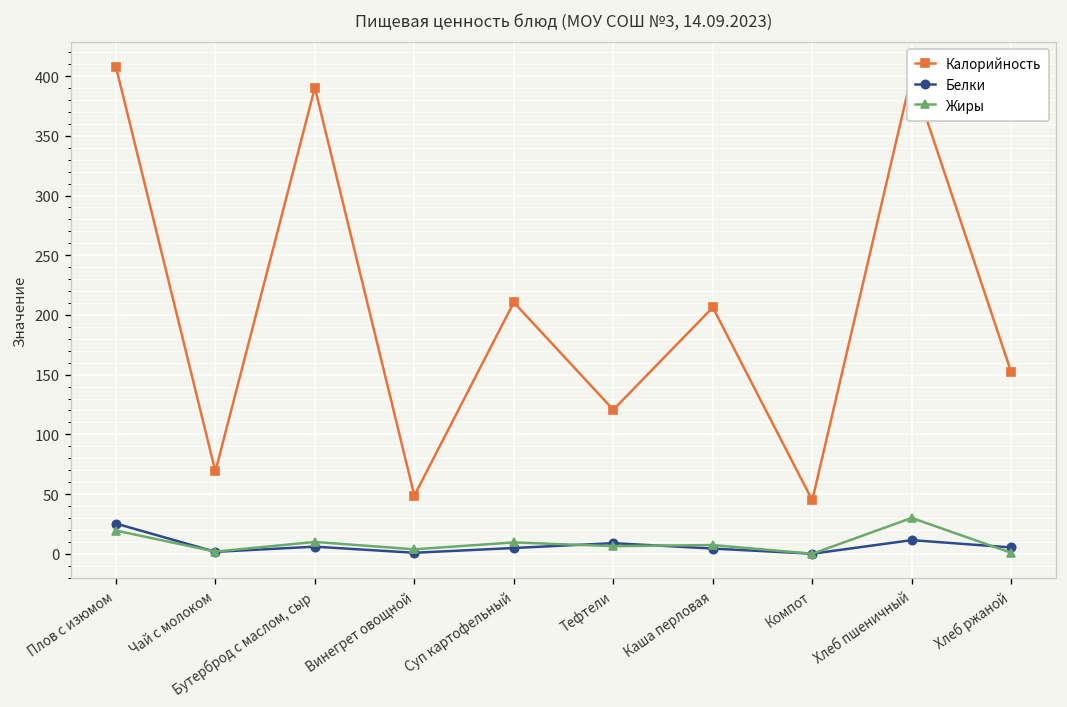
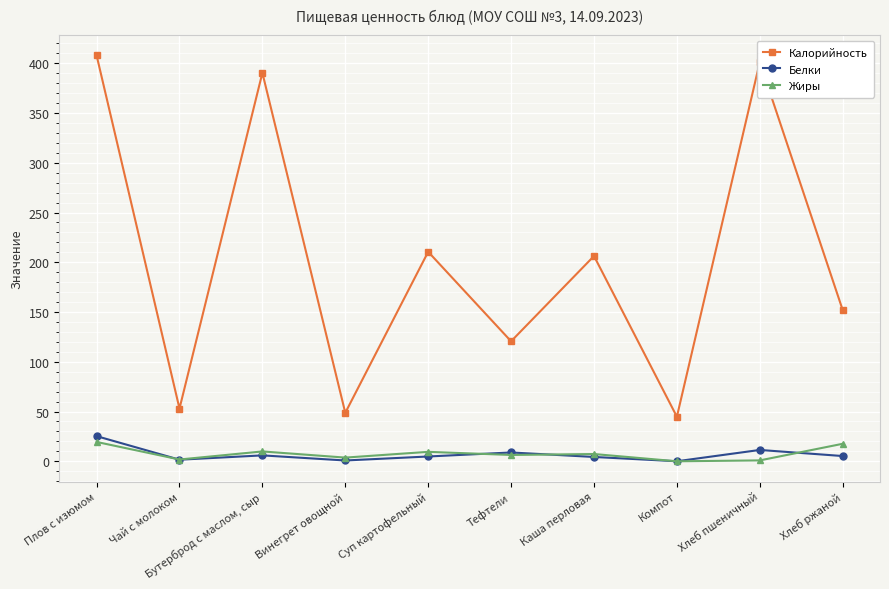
  {
    "Калорийность": {
      "Плов с изюмом": 410,
-     "Чай с молоком": 70,
+     "Чай с молоком": 50,
      "Бутерброд с маслом, сыр": 390,
      "Винегрет овощной": 50,
      "Суп картофельный": 210,
      "Тефтели": 120,
      "Каша перловая": 210,
      "Компот": 40,
      "Хлеб ржаной": 150
    },
    "Белки": {
      "Плов с изюмом": 30,
      "Бутерброд с маслом, сыр": 10,
      "Винегрет овощной": 0,
      "Суп картофельный": 0,
      "Каша перловая": 0,
      "Хлеб пшеничный": 10,
      "Хлеб ржаной": 10
    },
    "Жиры": {
      "Плов с изюмом": 20,
      "Бутерброд с маслом, сыр": 10,
      "Винегрет овощной": 0,
      "Суп картофельный": 10,
      "Каша перловая": 10,
-     "Хлеб пшеничный": 30,
-     "Хлеб ржаной": 0
+     "Хлеб пшеничный": 0,
+     "Хлеб ржаной": 20
    }
  }
